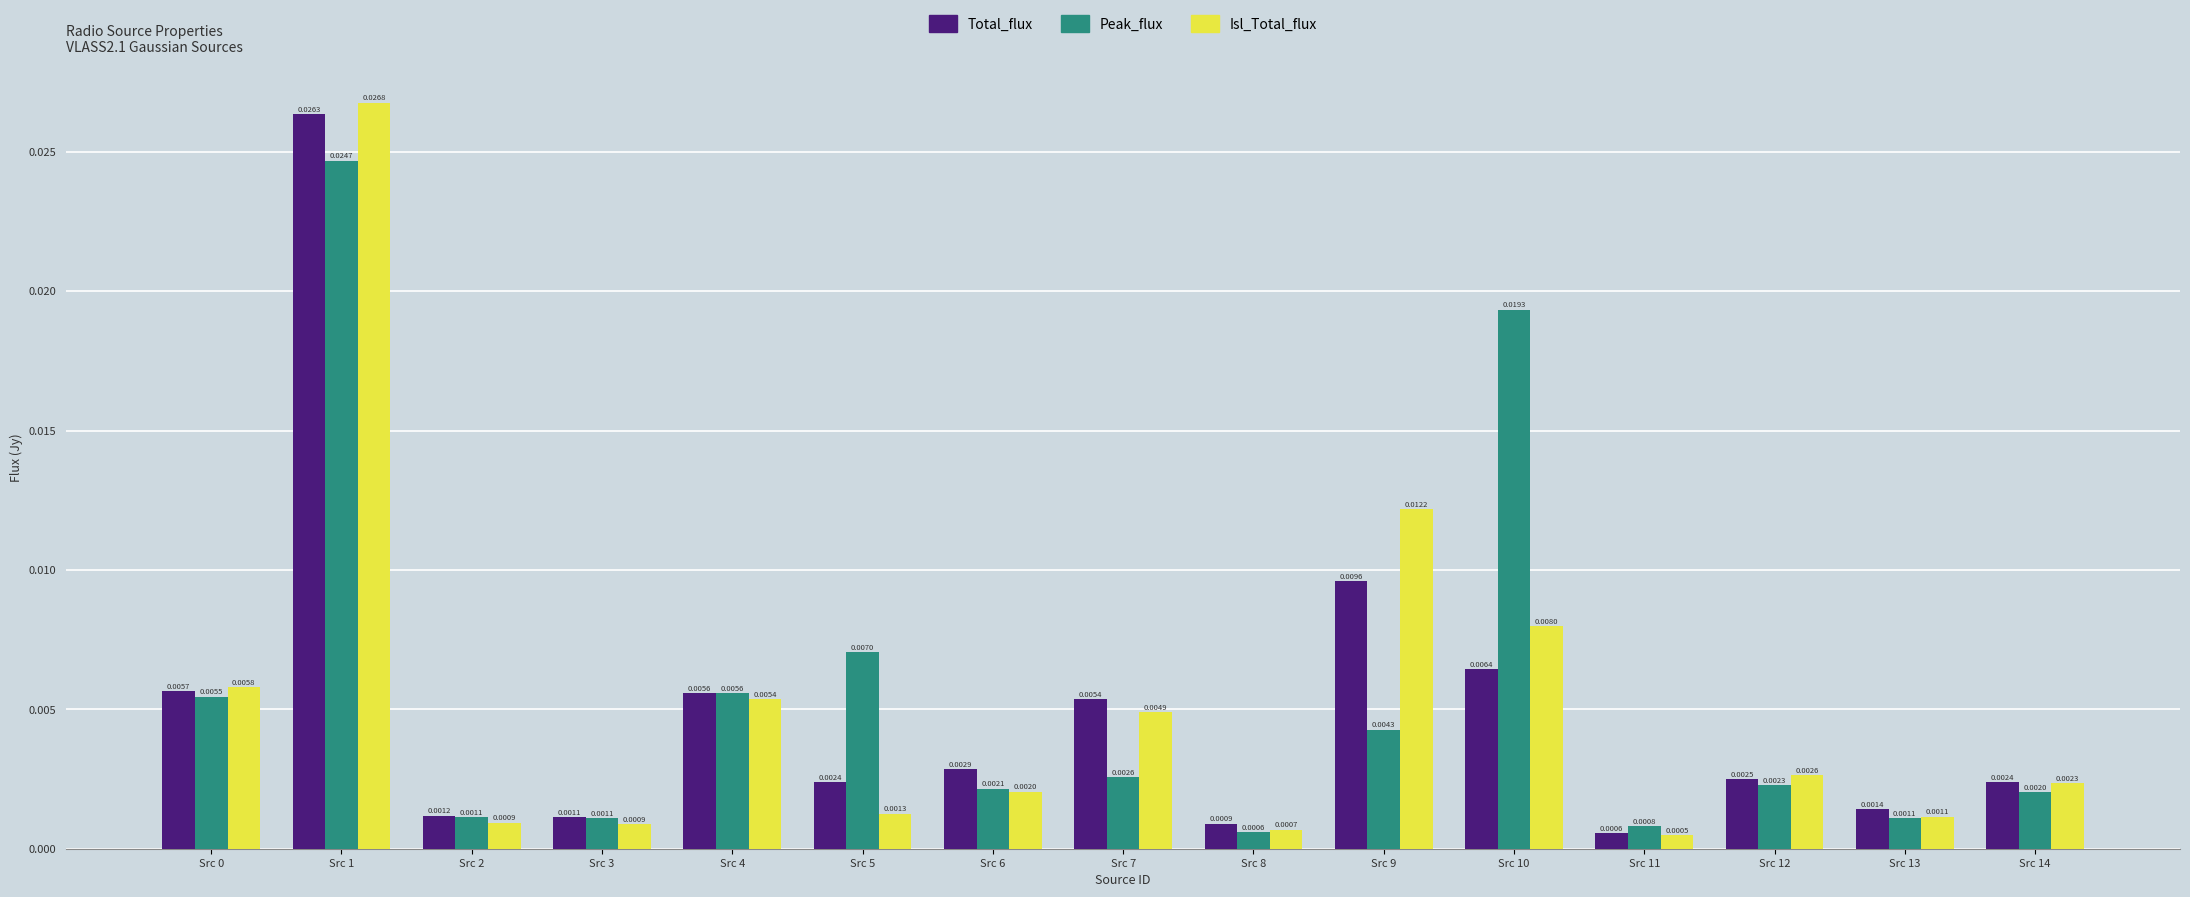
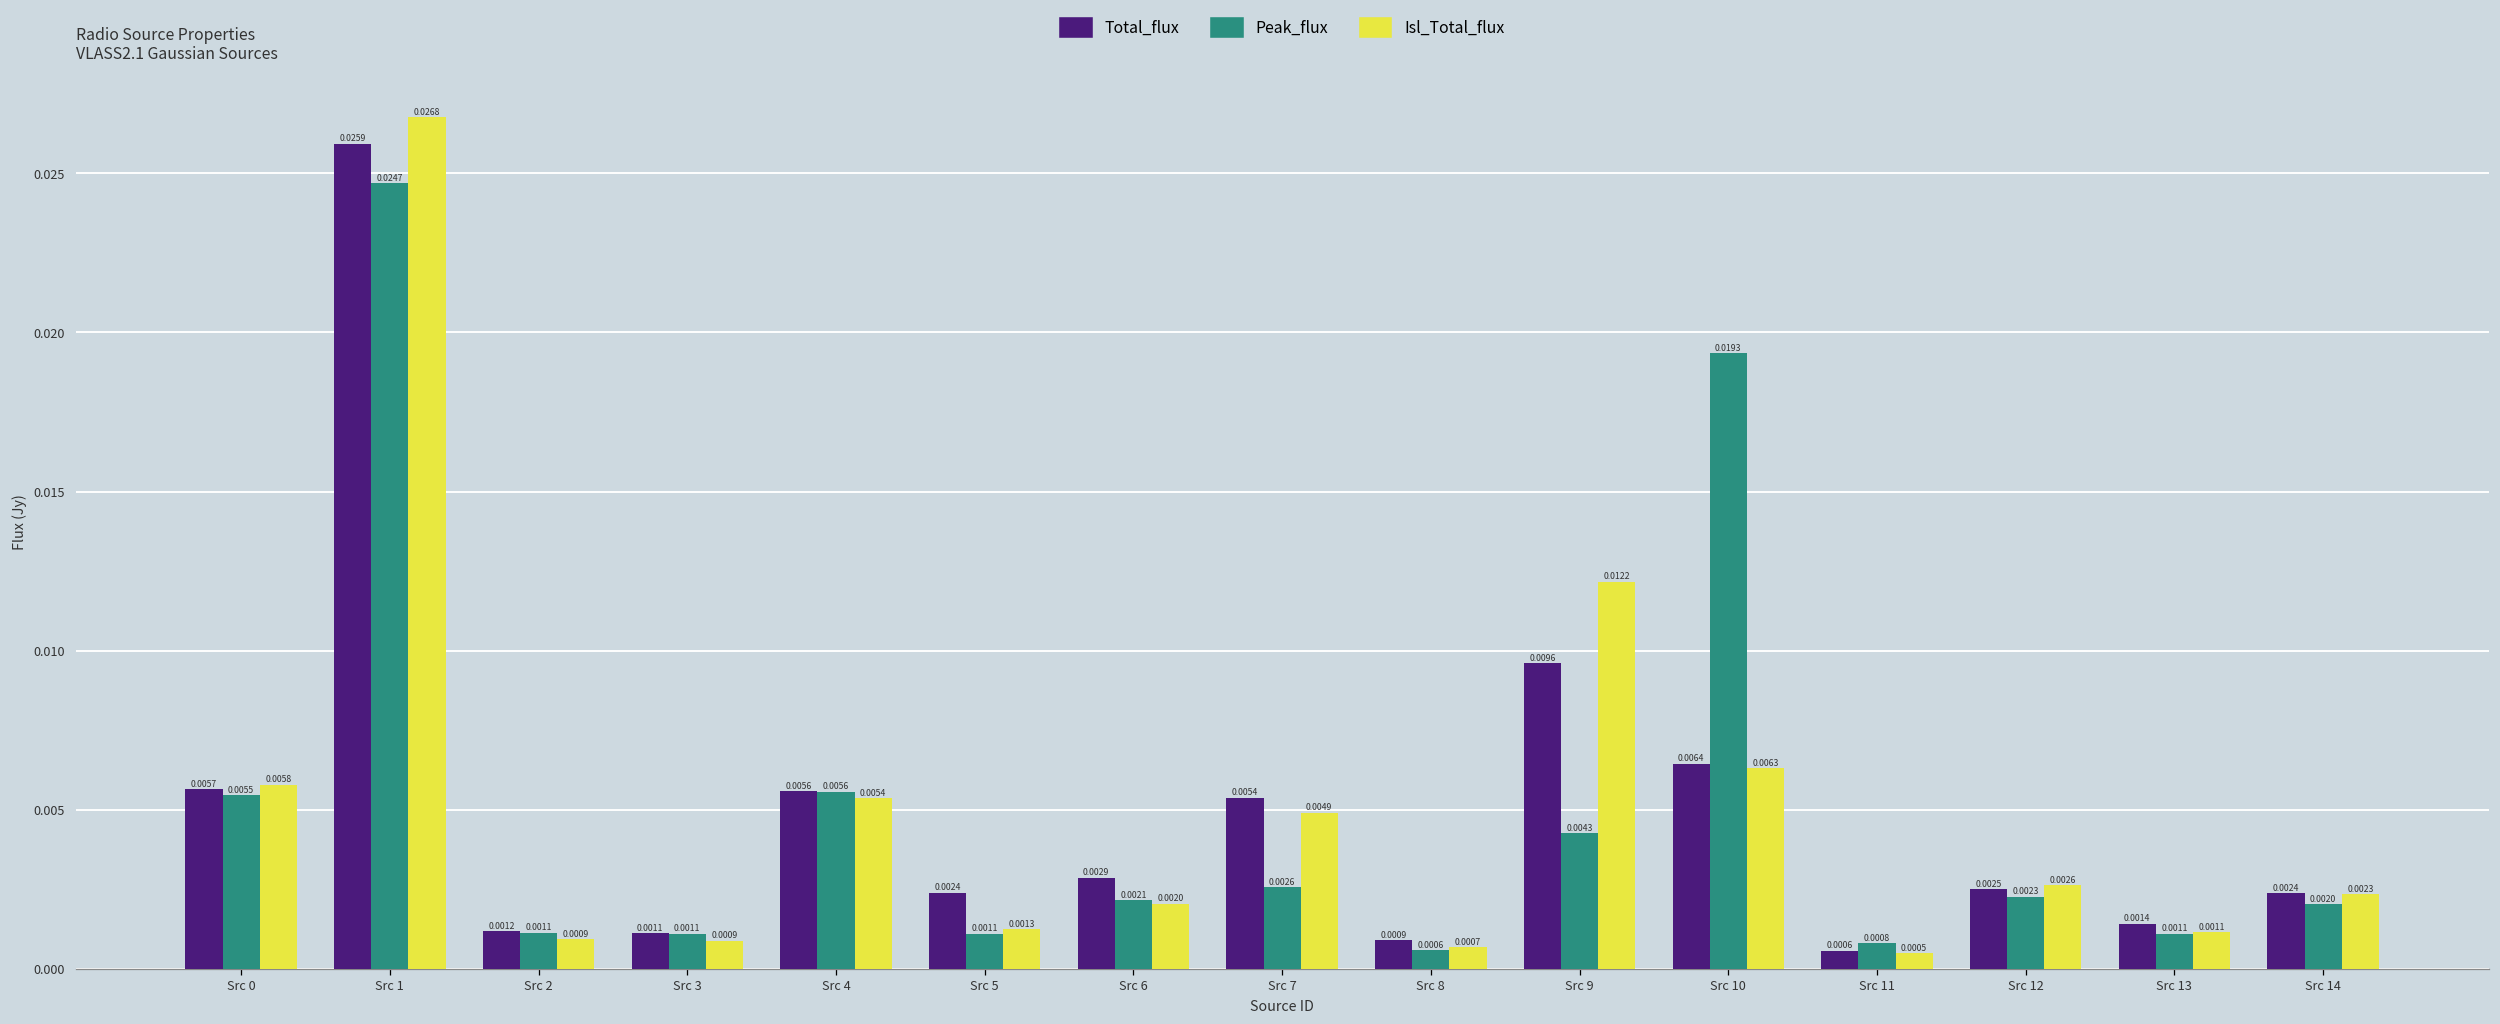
  {
    "Total_flux": {
      "Src 0": 0.0057,
-     "Src 1": 0.0263,
+     "Src 1": 0.0259,
      "Src 2": 0.0012,
      "Src 3": 0.0011,
      "Src 4": 0.0056,
      "Src 5": 0.0024,
      "Src 6": 0.0029,
      "Src 7": 0.0054,
      "Src 8": 0.0009,
      "Src 9": 0.0096,
      "Src 10": 0.0064,
      "Src 11": 0.0006,
      "Src 12": 0.0025,
      "Src 13": 0.0014,
      "Src 14": 0.0024
    },
    "Peak_flux": {
      "Src 0": 0.0055,
      "Src 1": 0.0247,
      "Src 2": 0.0011,
      "Src 3": 0.0011,
      "Src 4": 0.0056,
-     "Src 5": 0.0070,
+     "Src 5": 0.0011,
      "Src 6": 0.0021,
      "Src 7": 0.0026,
      "Src 8": 0.0006,
      "Src 9": 0.0043,
      "Src 10": 0.0193,
      "Src 11": 0.0008,
      "Src 12": 0.0023,
      "Src 13": 0.0011,
      "Src 14": 0.0020
    },
    "Isl_Total_flux": {
      "Src 0": 0.0058,
      "Src 1": 0.0268,
      "Src 2": 0.0009,
      "Src 3": 0.0009,
      "Src 4": 0.0054,
      "Src 5": 0.0013,
      "Src 6": 0.0020,
      "Src 7": 0.0049,
      "Src 8": 0.0007,
      "Src 9": 0.0122,
-     "Src 10": 0.0080,
+     "Src 10": 0.0063,
      "Src 11": 0.0005,
      "Src 12": 0.0026,
      "Src 13": 0.0011,
      "Src 14": 0.0023
    }
  }
